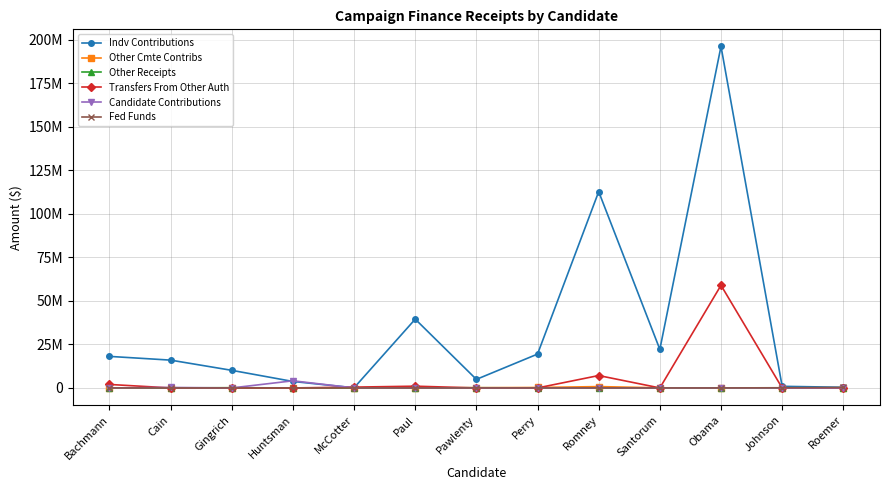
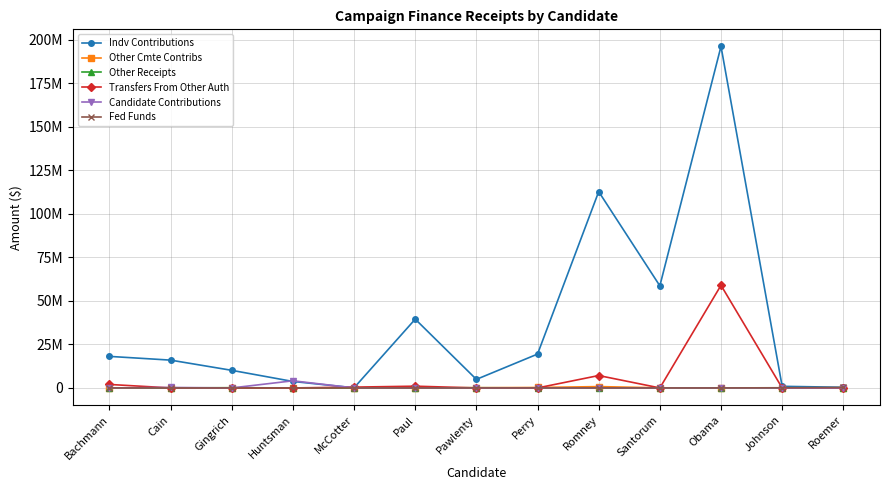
  {
    "Indv Contributions": {
      "Bachmann": 18000000,
      "Cain": 16000000,
      "Gingrich": 10000000,
      "Paul": 40000000,
      "Pawlenty": 5000000,
      "Perry": 19000000,
      "Romney": 113000000,
-     "Santorum": 22000000,
+     "Santorum": 59000000,
      "Obama": 196000000
    },
    "Transfers From Other Auth": {
      "Bachmann": 2000000,
      "Romney": 7000000,
      "Obama": 59000000
    }
  }
